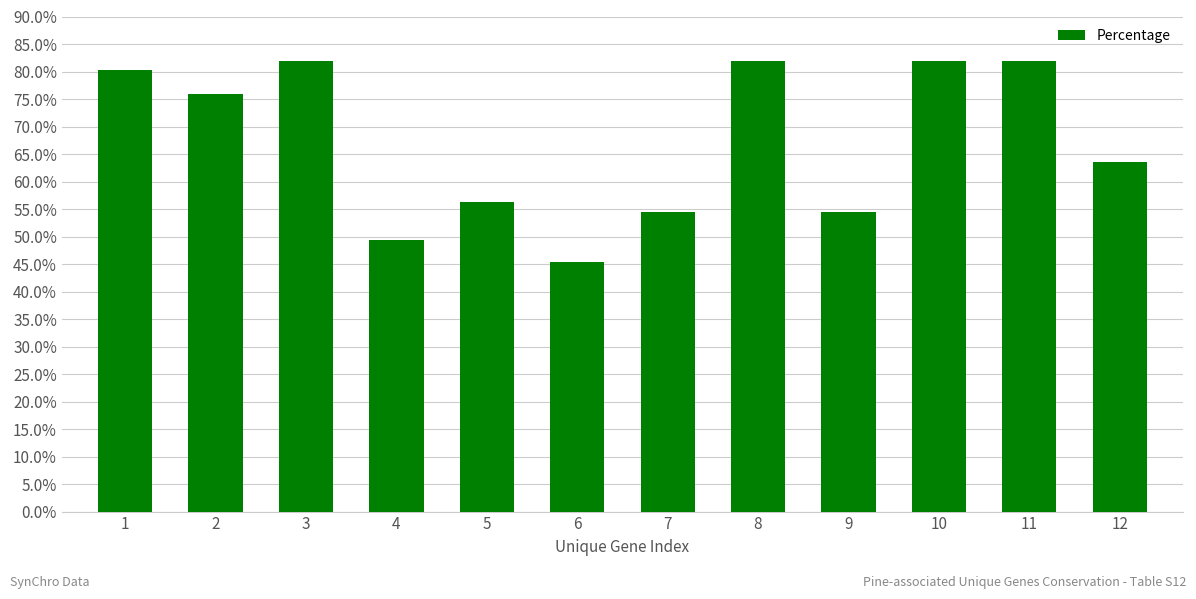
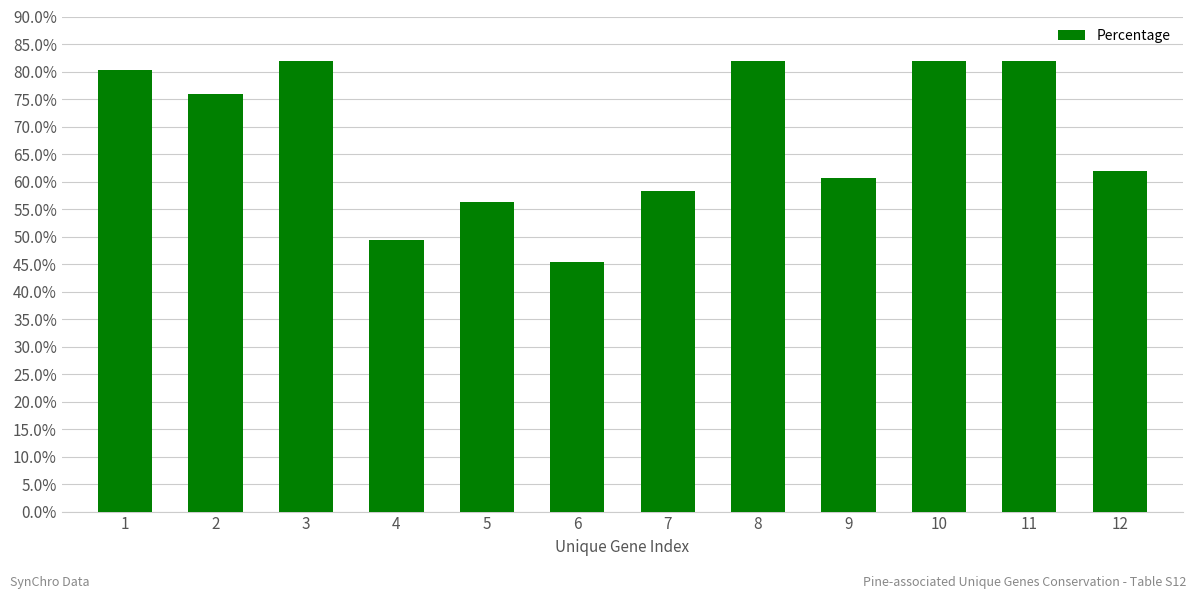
  {
    "1": "80%",
    "2": "76%",
    "3": "82%",
    "4": "49%",
    "5": "56%",
    "6": "45%",
-   "7": "55%",
+   "7": "58%",
    "8": "82%",
-   "9": "55%",
+   "9": "61%",
    "10": "82%",
    "11": "82%",
-   "12": "64%"
+   "12": "62%"
  }
